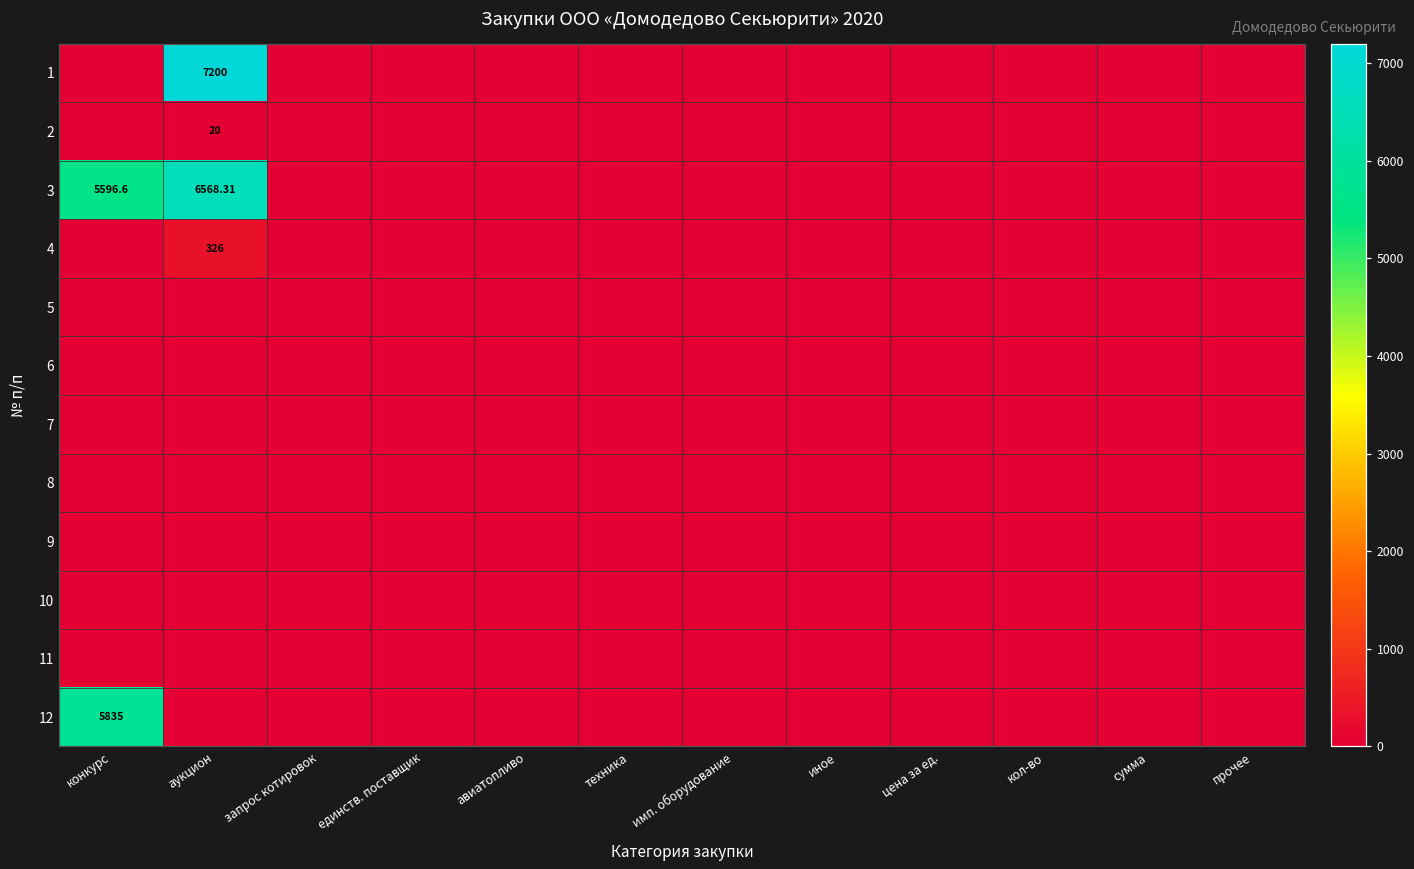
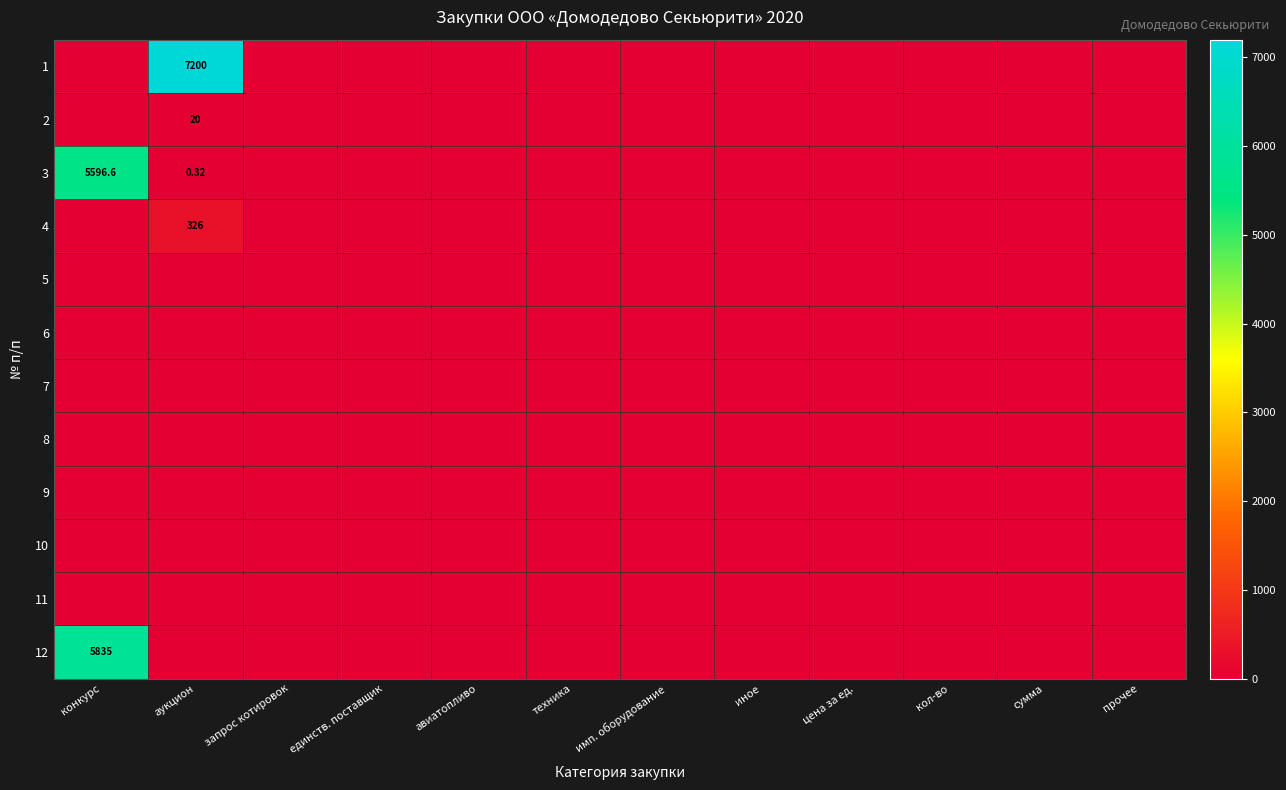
  {
    "1": {
      "аукцион": 7200
    },
    "2": {
      "аукцион": 20
    },
    "3": {
      "конкурс": 5596.6,
-     "аукцион": 6568.31
+     "аукцион": 0.32
    },
    "4": {
      "аукцион": 326
    },
    "12": {
      "конкурс": 5835
    }
  }
